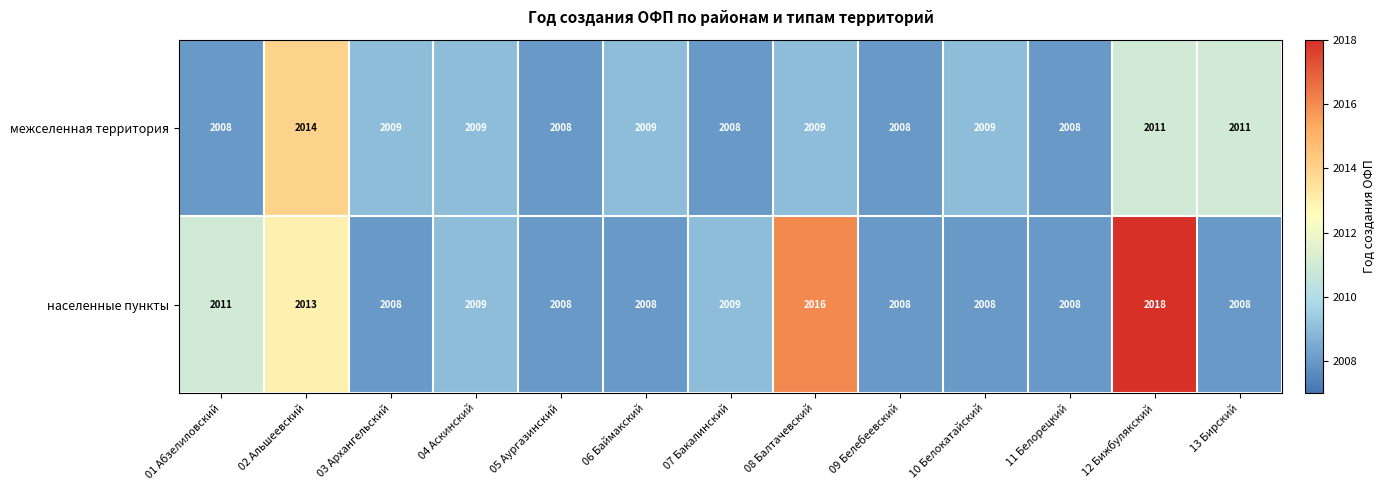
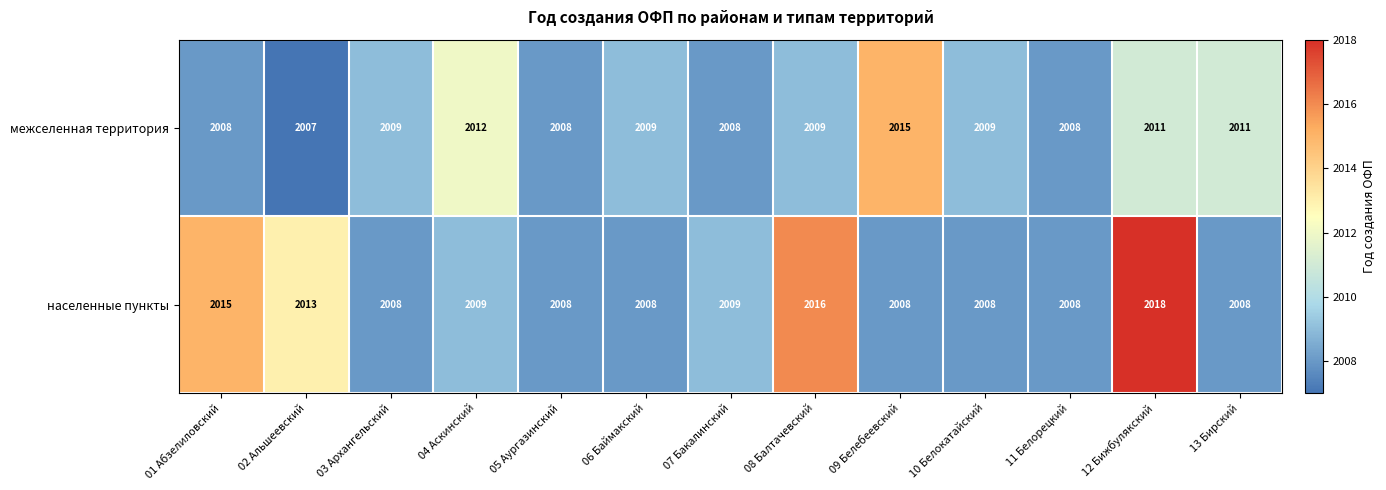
  {
    "межселенная территория": {
      "01 Абзелиловский": 2008,
-     "02 Альшеевский": 2014,
+     "02 Альшеевский": 2007,
      "03 Архангельский": 2009,
-     "04 Аскинский": 2009,
+     "04 Аскинский": 2012,
      "05 Аургазинский": 2008,
      "06 Баймакский": 2009,
      "07 Бакалинский": 2008,
      "08 Балтачевский": 2009,
-     "09 Белебеевский": 2008,
+     "09 Белебеевский": 2015,
      "10 Белокатайский": 2009,
      "11 Белорецкий": 2008,
      "12 Бижбулякский": 2011,
      "13 Бирский": 2011
    },
    "населенные пункты": {
-     "01 Абзелиловский": 2011,
+     "01 Абзелиловский": 2015,
      "02 Альшеевский": 2013,
      "03 Архангельский": 2008,
      "04 Аскинский": 2009,
      "05 Аургазинский": 2008,
      "06 Баймакский": 2008,
      "07 Бакалинский": 2009,
      "08 Балтачевский": 2016,
      "09 Белебеевский": 2008,
      "10 Белокатайский": 2008,
      "11 Белорецкий": 2008,
      "12 Бижбулякский": 2018,
      "13 Бирский": 2008
    }
  }
